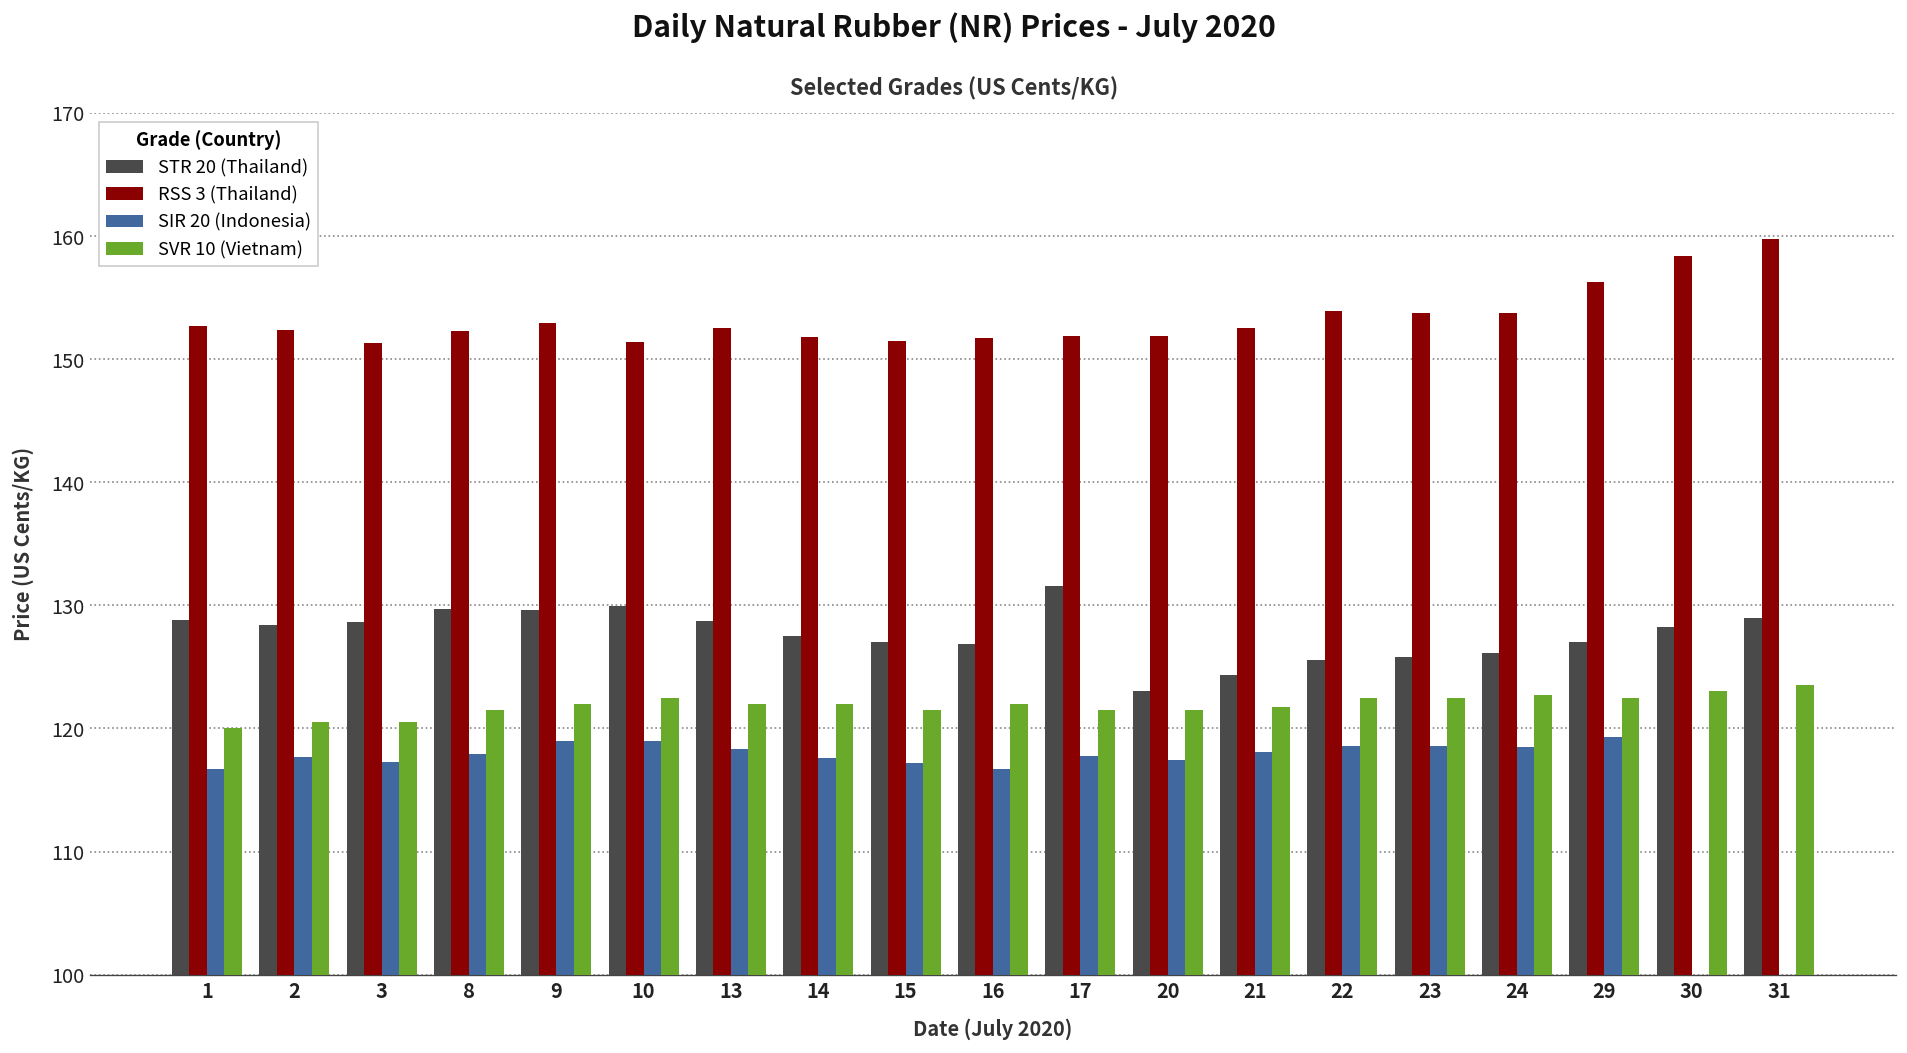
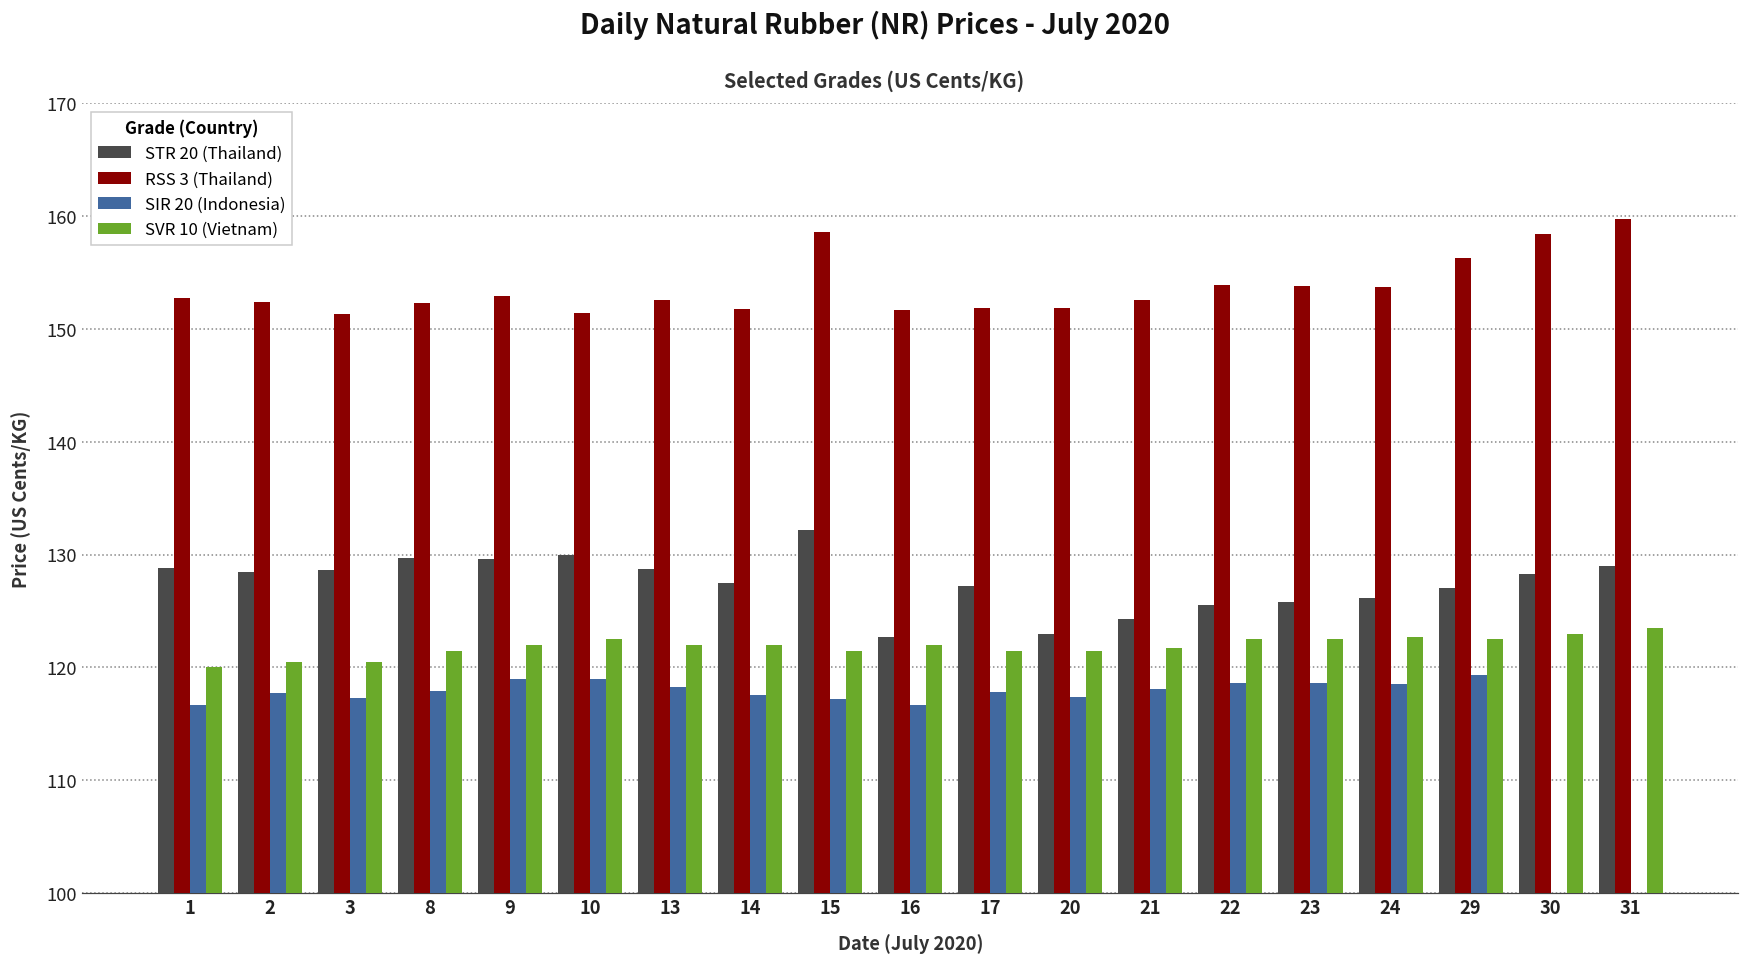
  {
    "STR 20 (Thailand)": {
      "1": 128.8,
      "2": 128.4,
      "3": 128.7,
      "8": 129.7,
      "9": 129.7,
      "10": 130.0,
      "13": 128.7,
      "14": 127.5,
-     "15": 127.0,
-     "16": 126.9,
-     "17": 131.6,
+     "15": 132.2,
+     "16": 122.7,
+     "17": 127.3,
      "20": 123.0,
      "21": 124.3,
      "22": 125.6,
      "23": 125.8,
      "24": 126.1,
      "29": 127.1,
      "30": 128.3,
      "31": 129.0
    },
    "RSS 3 (Thailand)": {
      "1": 152.7,
      "2": 152.4,
      "3": 151.3,
      "8": 152.3,
      "9": 152.9,
      "10": 151.4,
      "13": 152.5,
      "14": 151.8,
-     "15": 151.4,
+     "15": 158.6,
      "16": 151.7,
      "17": 151.9,
      "20": 151.8,
      "21": 152.5,
      "22": 153.9,
      "23": 153.8,
      "24": 153.7,
      "29": 156.3,
      "30": 158.4,
      "31": 159.7
    },
    "SVR 10 (Vietnam)": {
      "1": 120.0,
      "2": 120.5,
      "3": 120.5,
      "8": 121.5,
      "9": 122.0,
      "10": 122.5,
      "13": 122.0,
      "14": 122.0,
      "15": 121.5,
      "16": 122.0,
      "17": 121.5,
      "20": 121.5,
      "21": 121.7,
      "22": 122.5,
      "23": 122.5,
      "24": 122.7,
      "29": 122.5,
      "30": 123.0,
      "31": 123.5
    }
  }
